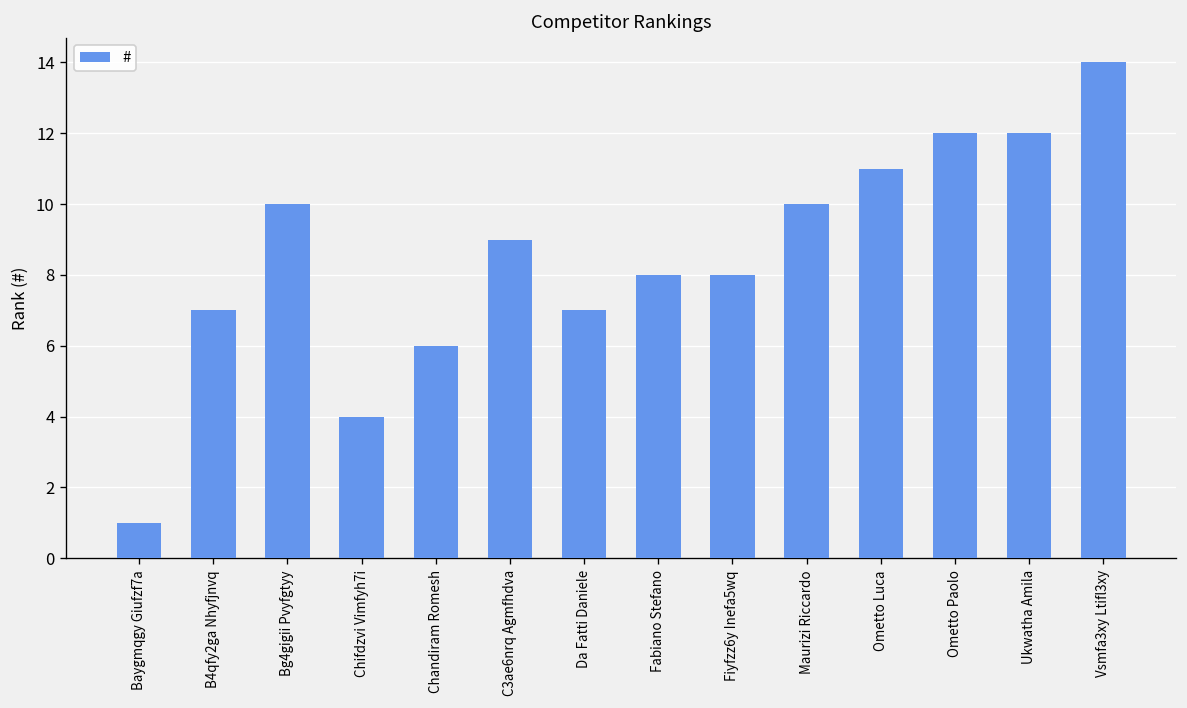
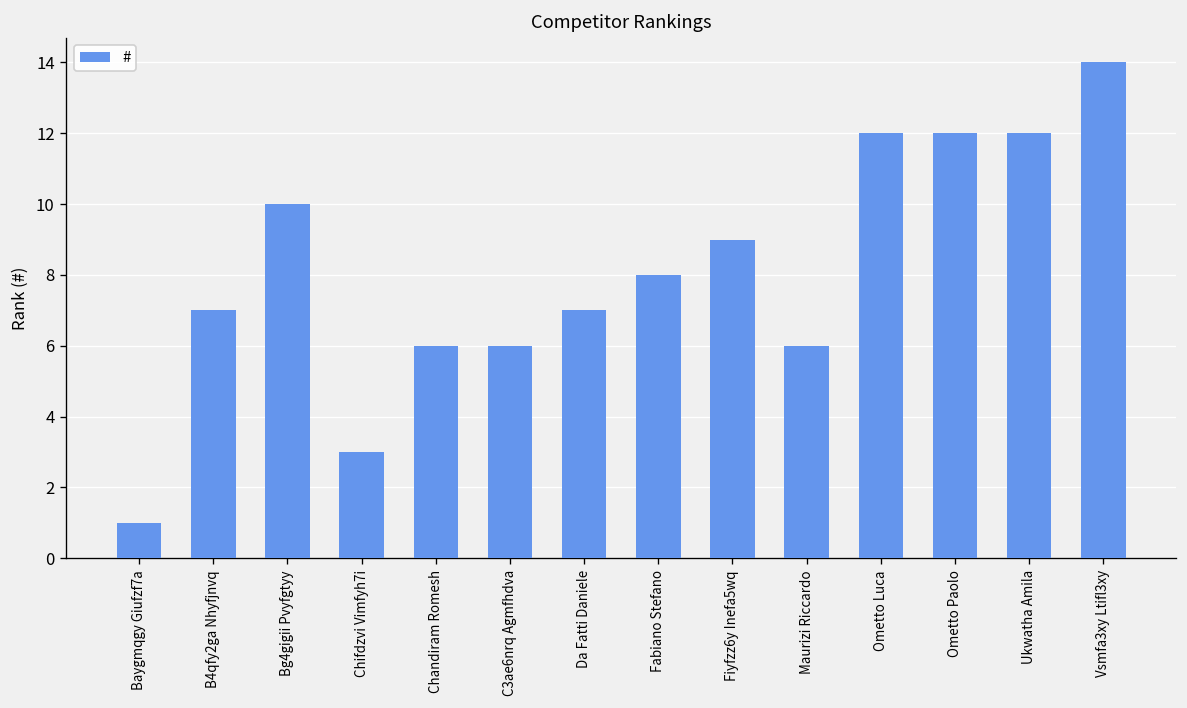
  {
    "Baygmqgy Giufzf7a": 1,
    "B4qfy2ga Nhyfjnvq": 7,
    "Bg4gigii Pvyfgtyy": 10,
-   "Chifdzvi Vimfyh7i": 4,
+   "Chifdzvi Vimfyh7i": 3,
    "Chandiram Romesh": 6,
-   "C3ae6nrq Agmfhdva": 9,
+   "C3ae6nrq Agmfhdva": 6,
    "Da Fatti Daniele": 7,
    "Fabiano Stefano": 8,
-   "Fiyfzz6y Inefa5wq": 8,
-   "Maurizi Riccardo": 10,
-   "Ometto Luca": 11,
+   "Fiyfzz6y Inefa5wq": 9,
+   "Maurizi Riccardo": 6,
+   "Ometto Luca": 12,
    "Ometto Paolo": 12,
    "Ukwatha Amila": 12,
    "Vsmfa3xy Ltifl3xy": 14
  }
